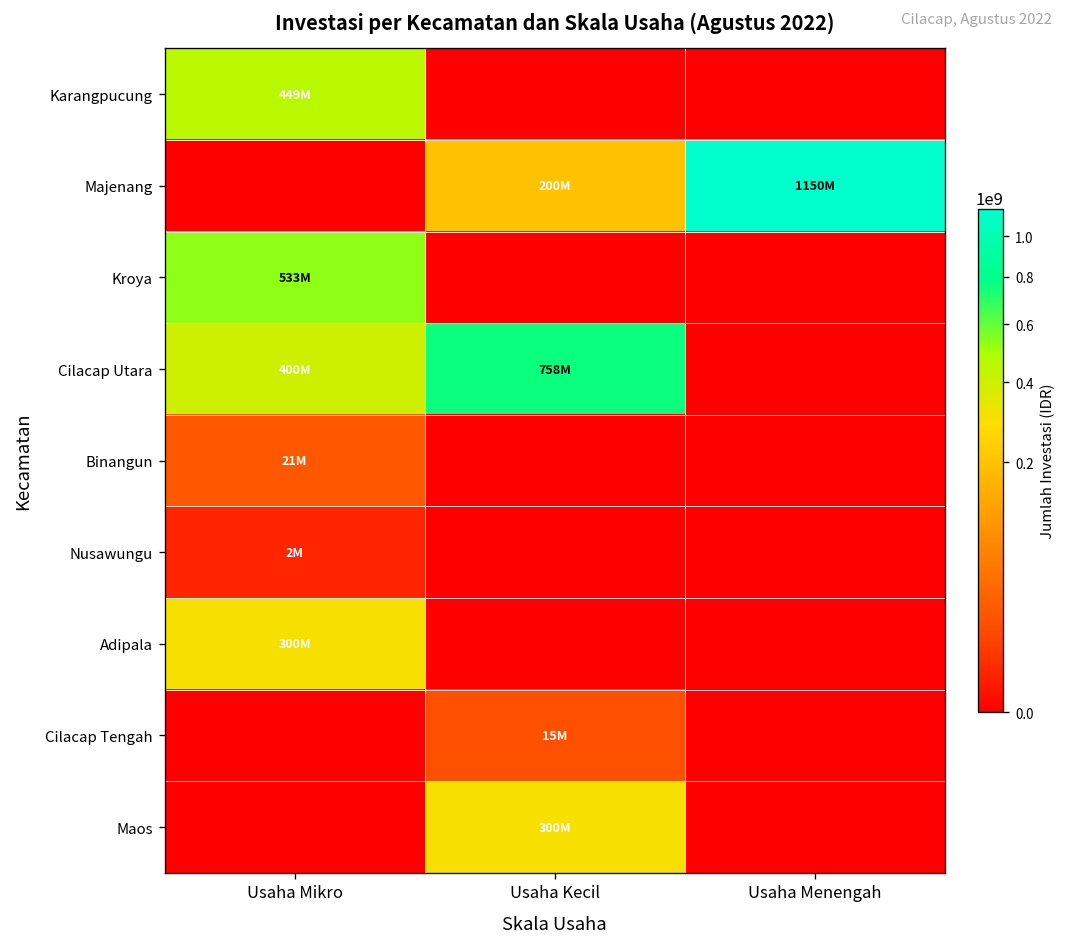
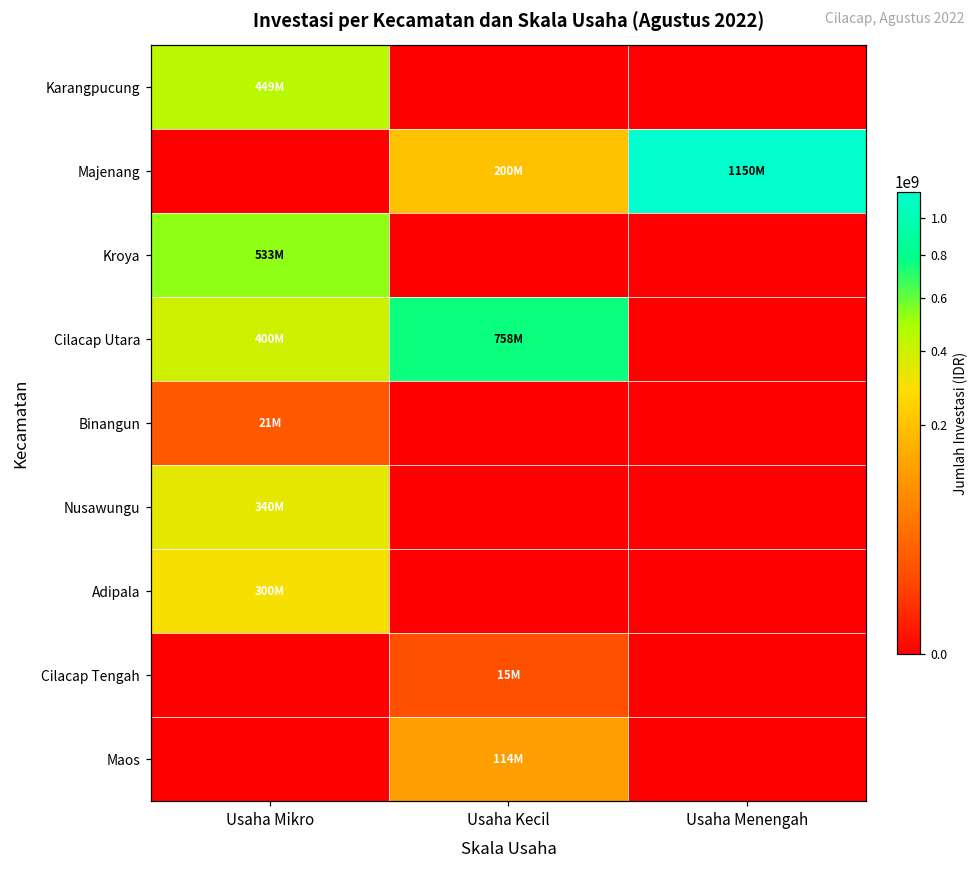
  {
    "Karangpucung": {
      "Usaha Mikro": "449M"
    },
    "Majenang": {
      "Usaha Kecil": "200M",
      "Usaha Menengah": "1150M"
    },
    "Kroya": {
      "Usaha Mikro": "533M"
    },
    "Cilacap Utara": {
      "Usaha Mikro": "400M",
      "Usaha Kecil": "758M"
    },
    "Binangun": {
      "Usaha Mikro": "21M"
    },
    "Nusawungu": {
-     "Usaha Mikro": "2M"
+     "Usaha Mikro": "340M"
    },
    "Adipala": {
      "Usaha Mikro": "300M"
    },
    "Cilacap Tengah": {
      "Usaha Kecil": "15M"
    },
    "Maos": {
-     "Usaha Kecil": "300M"
+     "Usaha Kecil": "114M"
    }
  }
